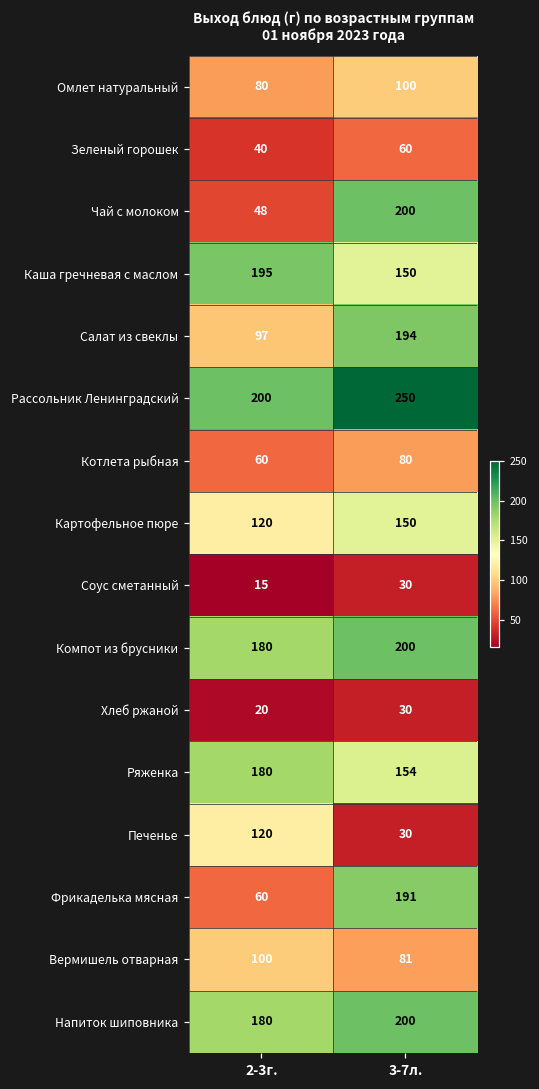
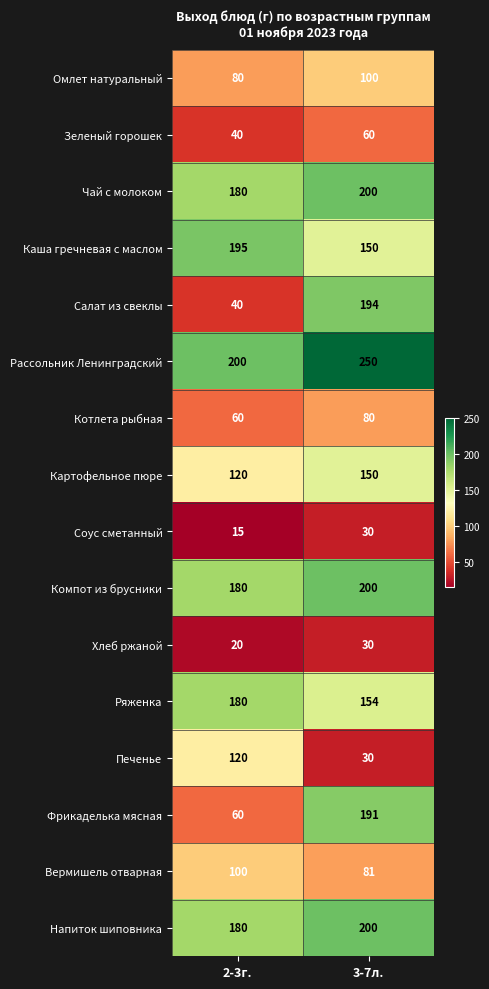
  {
    "Омлет натуральный": {
      "2-3г.": 80,
      "3-7л.": 100
    },
    "Зеленый горошек": {
      "2-3г.": 40,
      "3-7л.": 60
    },
    "Чай с молоком": {
-     "2-3г.": 48,
+     "2-3г.": 180,
      "3-7л.": 200
    },
    "Каша гречневая с маслом": {
      "2-3г.": 195,
      "3-7л.": 150
    },
    "Салат из свеклы": {
-     "2-3г.": 97,
+     "2-3г.": 40,
      "3-7л.": 194
    },
    "Рассольник Ленинградский": {
      "2-3г.": 200,
      "3-7л.": 250
    },
    "Котлета рыбная": {
      "2-3г.": 60,
      "3-7л.": 80
    },
    "Картофельное пюре": {
      "2-3г.": 120,
      "3-7л.": 150
    },
    "Соус сметанный": {
      "2-3г.": 15,
      "3-7л.": 30
    },
    "Компот из брусники": {
      "2-3г.": 180,
      "3-7л.": 200
    },
    "Хлеб ржаной": {
      "2-3г.": 20,
      "3-7л.": 30
    },
    "Ряженка": {
      "2-3г.": 180,
      "3-7л.": 154
    },
    "Печенье": {
      "2-3г.": 120,
      "3-7л.": 30
    },
    "Фрикаделька мясная": {
      "2-3г.": 60,
      "3-7л.": 191
    },
    "Вермишель отварная": {
      "2-3г.": 100,
      "3-7л.": 81
    },
    "Напиток шиповника": {
      "2-3г.": 180,
      "3-7л.": 200
    }
  }
